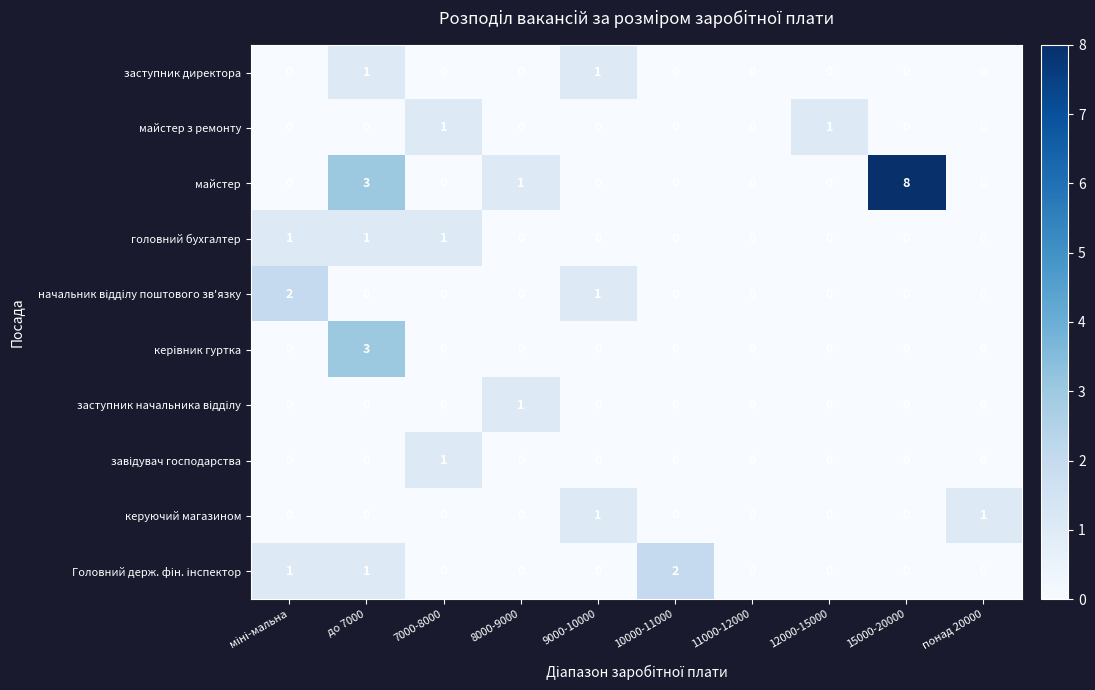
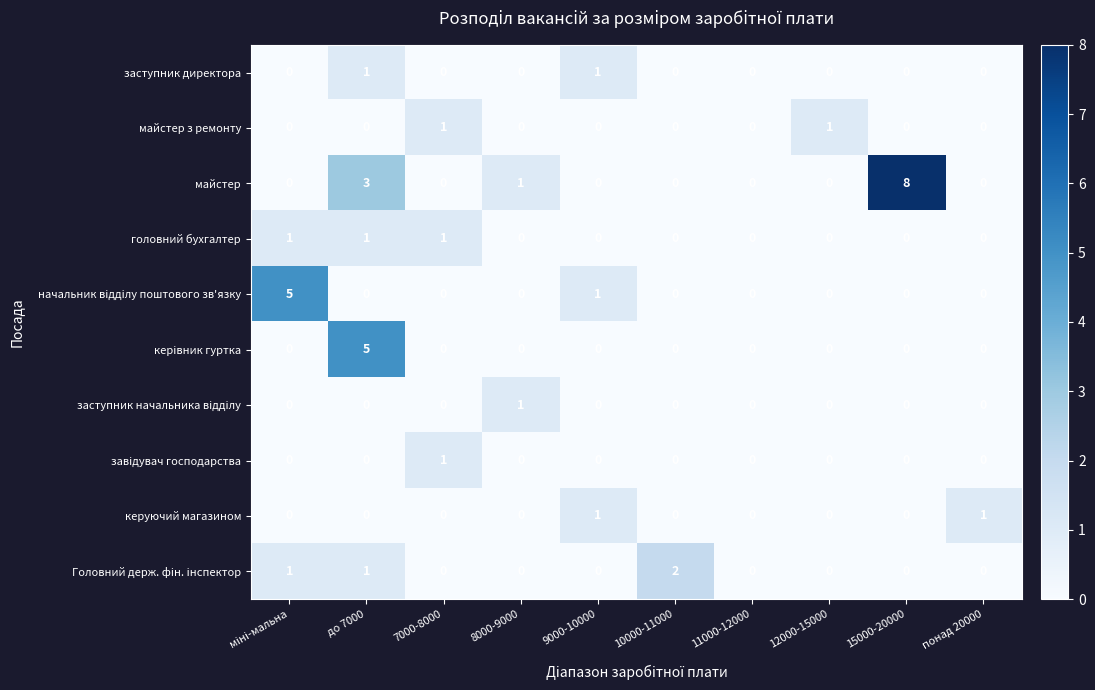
  {
    "майстер": {
      "до 7000": 3,
      "15000-20000": 8
    },
    "начальник відділу поштового зв'язку": {
-     "міні-мальна": 2
+     "міні-мальна": 5
    },
    "керівник гуртка": {
-     "до 7000": 3
+     "до 7000": 5
    },
    "Головний держ. фін. інспектор": {
      "10000-11000": 2
    }
  }
